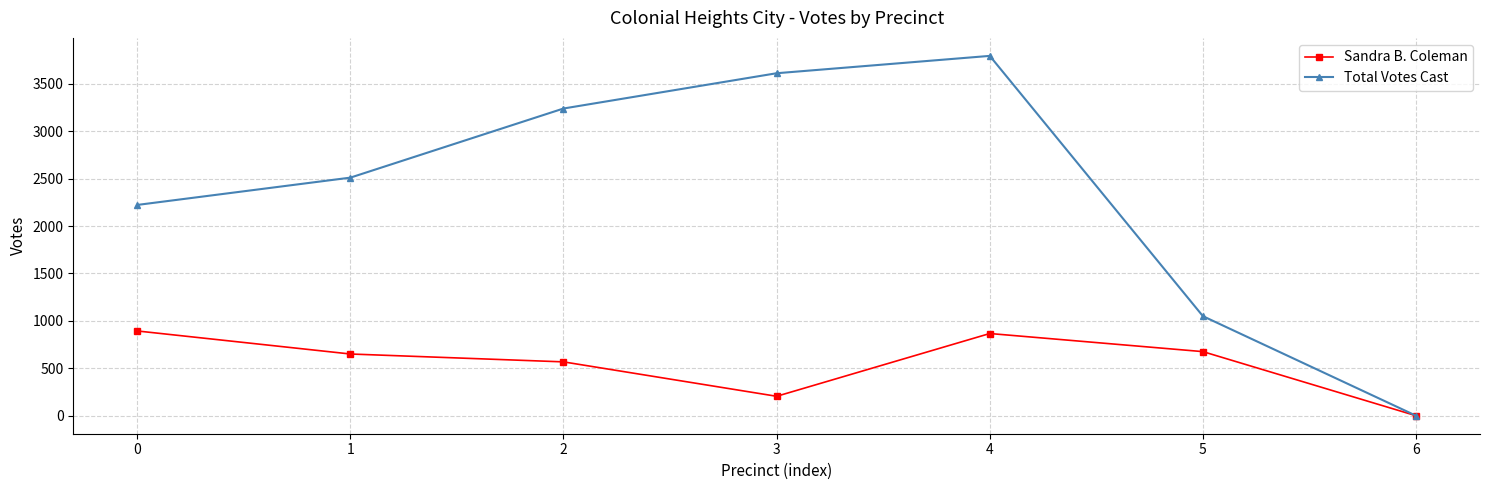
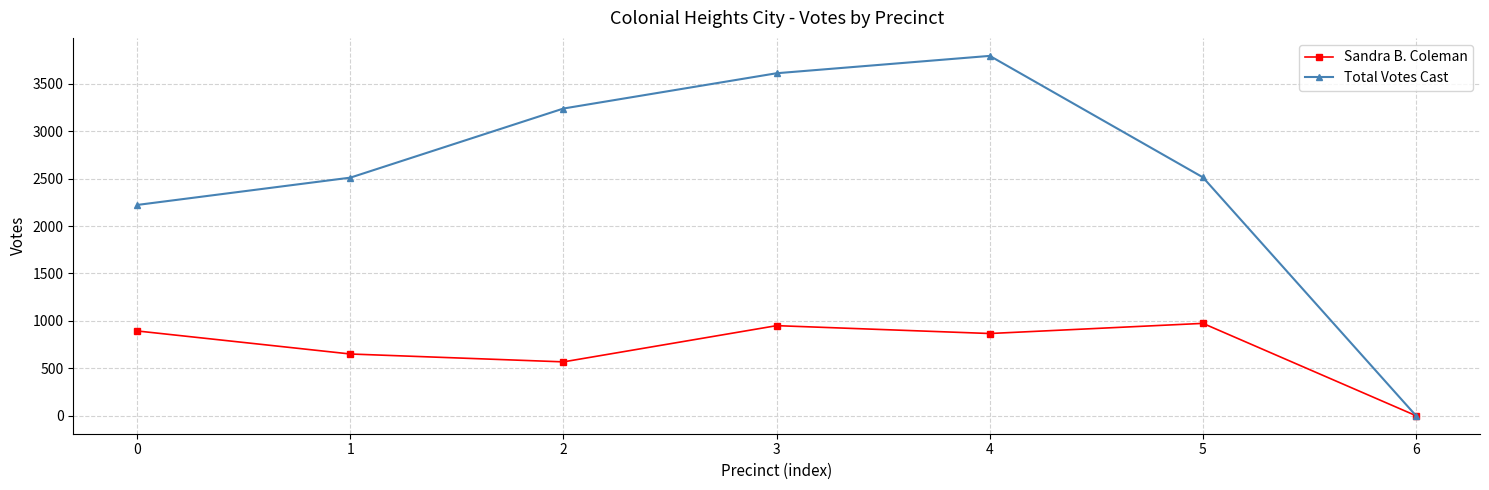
  {
    "Sandra B. Coleman": {
      "0": 900,
      "1": 700,
      "2": 600,
-     "3": 200,
+     "3": 1000,
      "4": 900,
-     "5": 700
+     "5": 1000
    },
    "Total Votes Cast": {
      "0": 2200,
      "1": 2500,
      "2": 3200,
      "3": 3600,
      "4": 3800,
-     "5": 1100
+     "5": 2500
    }
  }
